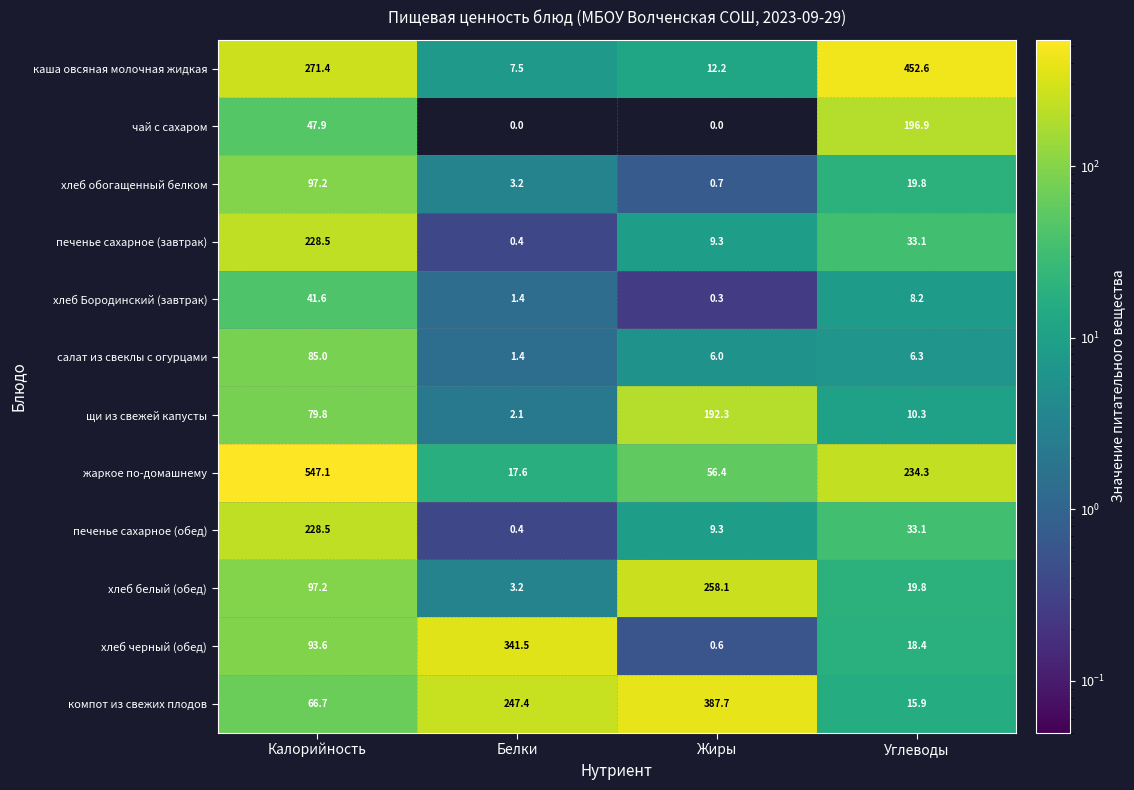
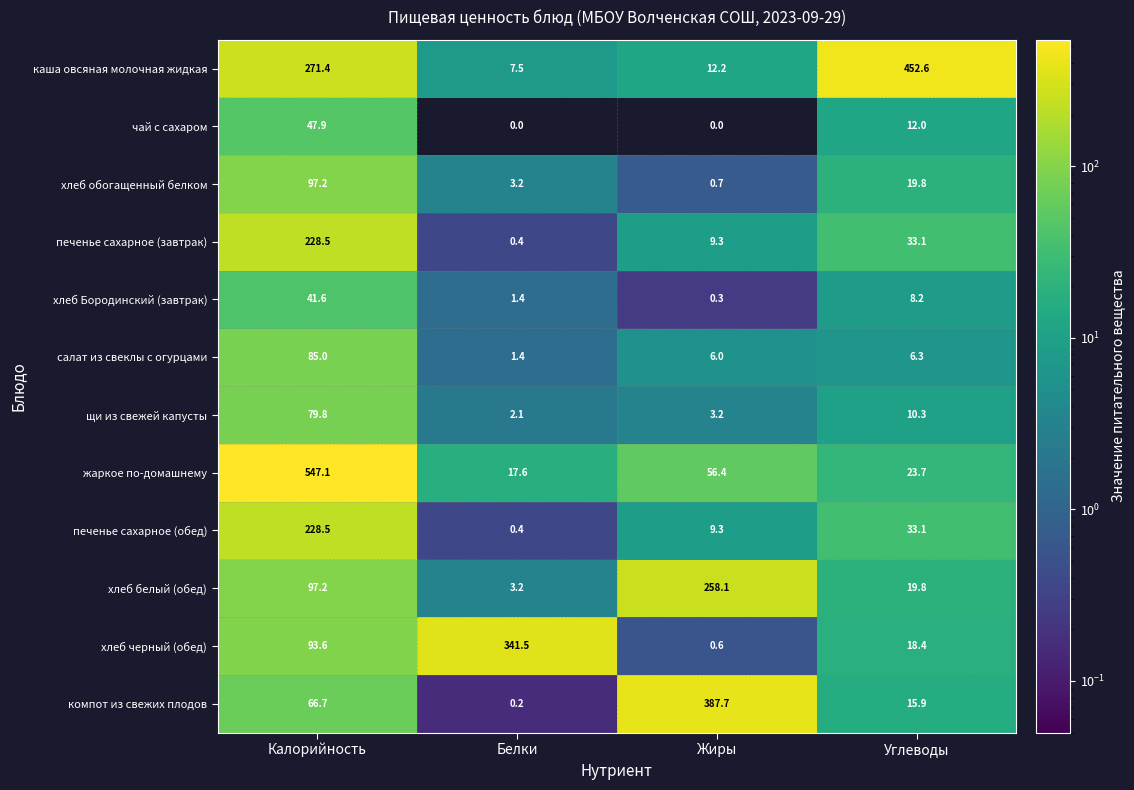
  {
    "каша овсяная молочная жидкая": {
      "Калорийность": 271.4,
      "Белки": 7.5,
      "Жиры": 12.2,
      "Углеводы": 452.6
    },
    "чай с сахаром": {
      "Калорийность": 47.9,
      "Белки": 0.0,
      "Жиры": 0.0,
-     "Углеводы": 196.9
+     "Углеводы": 12.0
    },
    "хлеб обогащенный белком": {
      "Калорийность": 97.2,
      "Белки": 3.2,
      "Жиры": 0.7,
      "Углеводы": 19.8
    },
    "печенье сахарное (завтрак)": {
      "Калорийность": 228.5,
      "Белки": 0.4,
      "Жиры": 9.3,
      "Углеводы": 33.1
    },
    "хлеб Бородинский (завтрак)": {
      "Калорийность": 41.6,
      "Белки": 1.4,
      "Жиры": 0.3,
      "Углеводы": 8.2
    },
    "салат из свеклы с огурцами": {
      "Калорийность": 85.0,
      "Белки": 1.4,
      "Жиры": 6.0,
      "Углеводы": 6.3
    },
    "щи из свежей капусты": {
      "Калорийность": 79.8,
      "Белки": 2.1,
-     "Жиры": 192.3,
+     "Жиры": 3.2,
      "Углеводы": 10.3
    },
    "жаркое по-домашнему": {
      "Калорийность": 547.1,
      "Белки": 17.6,
      "Жиры": 56.4,
-     "Углеводы": 234.3
+     "Углеводы": 23.7
    },
    "печенье сахарное (обед)": {
      "Калорийность": 228.5,
      "Белки": 0.4,
      "Жиры": 9.3,
      "Углеводы": 33.1
    },
    "хлеб белый (обед)": {
      "Калорийность": 97.2,
      "Белки": 3.2,
      "Жиры": 258.1,
      "Углеводы": 19.8
    },
    "хлеб черный (обед)": {
      "Калорийность": 93.6,
      "Белки": 341.5,
      "Жиры": 0.6,
      "Углеводы": 18.4
    },
    "компот из свежих плодов": {
      "Калорийность": 66.7,
-     "Белки": 247.4,
+     "Белки": 0.2,
      "Жиры": 387.7,
      "Углеводы": 15.9
    }
  }
